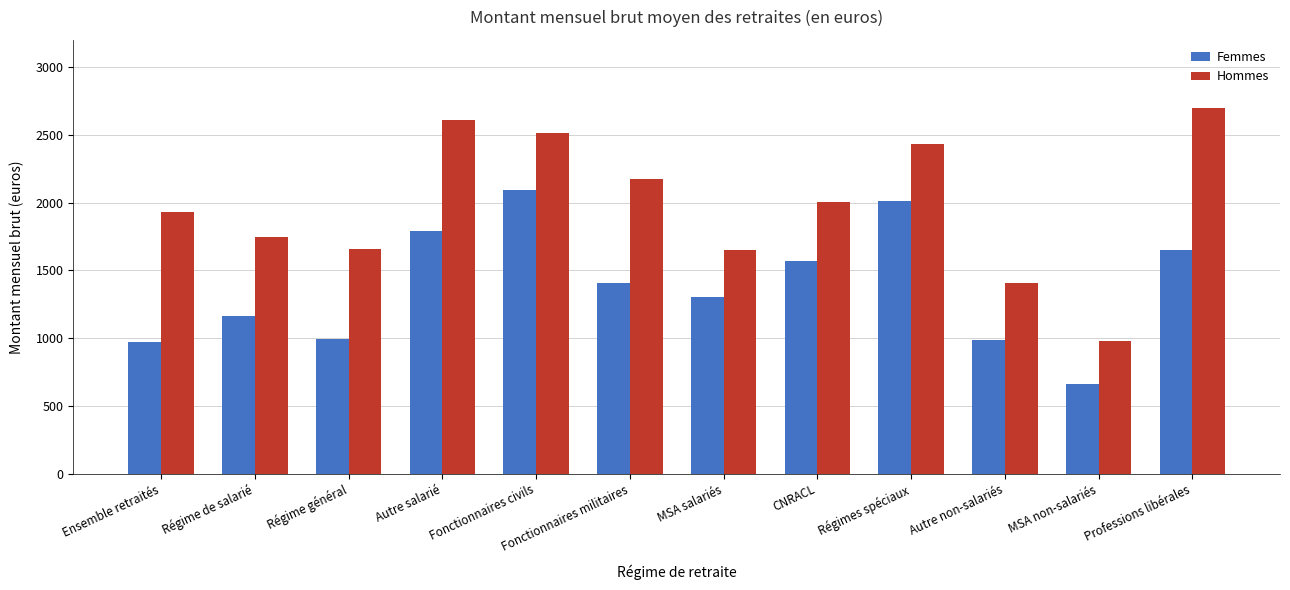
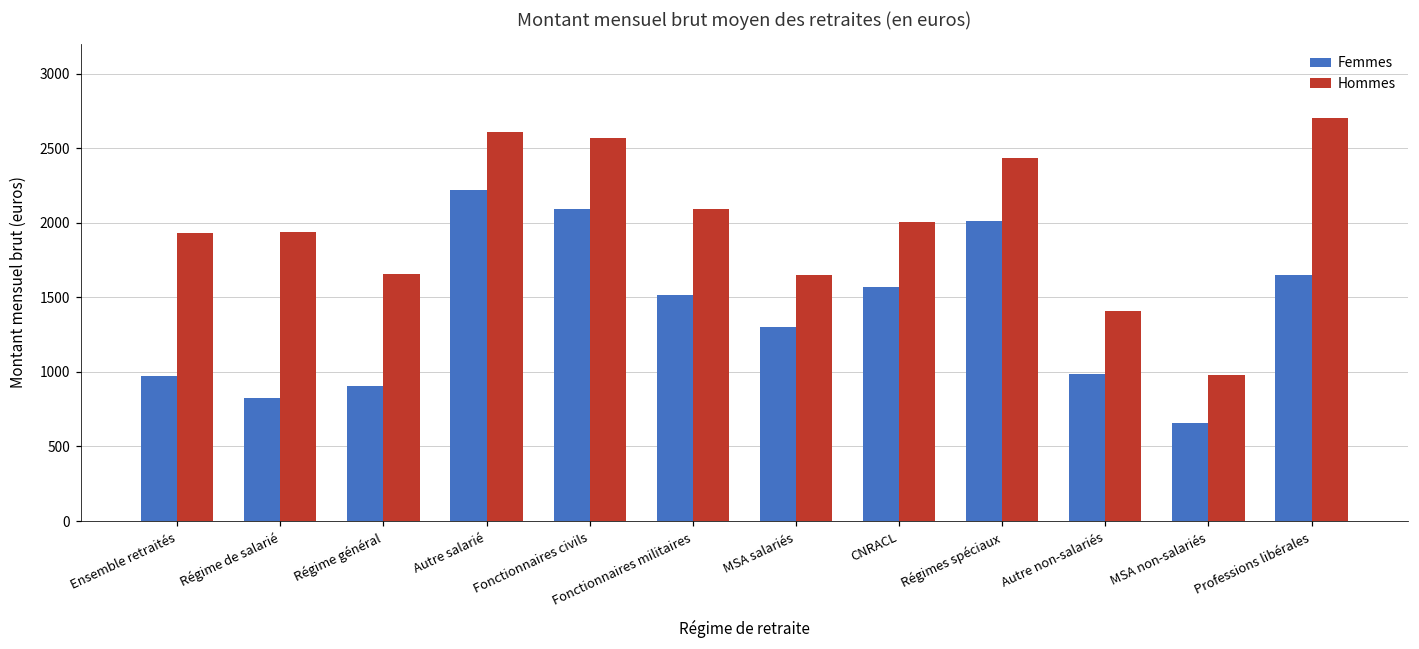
  {
    "Femmes": {
      "Ensemble retraités": 970,
-     "Régime de salarié": 1160,
-     "Régime général": 990,
-     "Autre salarié": 1790,
+     "Régime de salarié": 830,
+     "Régime général": 910,
+     "Autre salarié": 2220,
      "Fonctionnaires civils": 2090,
-     "Fonctionnaires militaires": 1410,
+     "Fonctionnaires militaires": 1510,
      "MSA salariés": 1300,
      "CNRACL": 1570,
      "Régimes spéciaux": 2010,
      "Autre non-salariés": 990,
      "MSA non-salariés": 660,
      "Professions libérales": 1650
    },
    "Hommes": {
      "Ensemble retraités": 1930,
-     "Régime de salarié": 1750,
+     "Régime de salarié": 1940,
      "Régime général": 1660,
      "Autre salarié": 2610,
-     "Fonctionnaires civils": 2510,
-     "Fonctionnaires militaires": 2180,
+     "Fonctionnaires civils": 2570,
+     "Fonctionnaires militaires": 2090,
      "MSA salariés": 1650,
      "CNRACL": 2000,
      "Régimes spéciaux": 2440,
      "Autre non-salariés": 1410,
      "MSA non-salariés": 980,
      "Professions libérales": 2700
    }
  }
